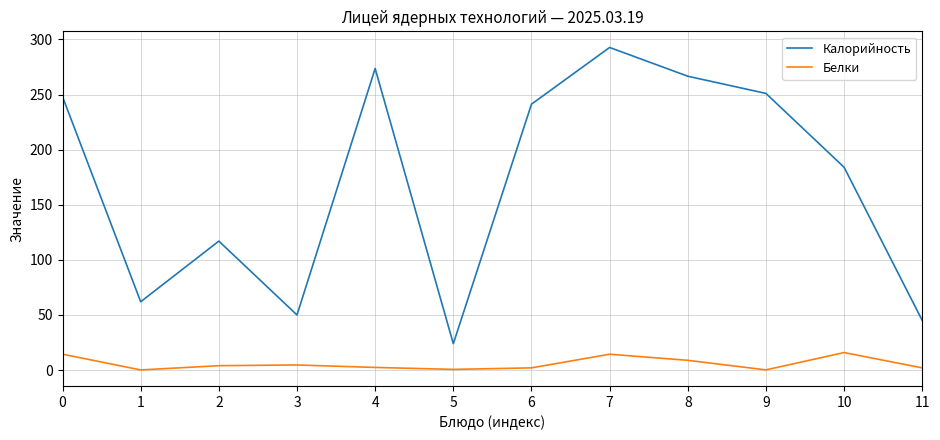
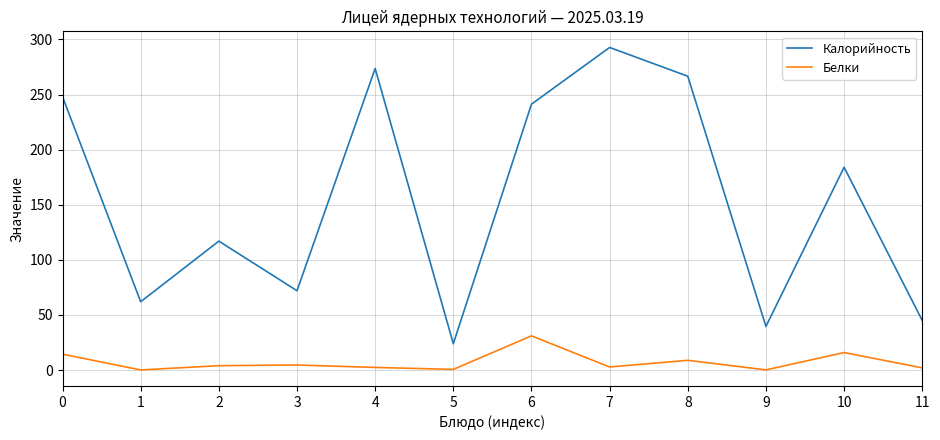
  {
    "Калорийность": {
      "0": 248,
      "1": 62,
      "2": 117,
-     "3": 50,
+     "3": 72,
      "4": 274,
      "5": 24,
      "6": 241,
      "7": 293,
      "8": 267,
-     "9": 251,
+     "9": 40,
      "10": 184,
      "11": 45
    },
    "Белки": {
      "0": 14,
      "1": 0,
      "2": 4,
      "3": 5,
      "4": 2,
      "5": 1,
-     "6": 2,
-     "7": 14,
+     "6": 31,
+     "7": 3,
      "8": 9,
      "9": 0,
      "10": 16,
      "11": 2
    }
  }
